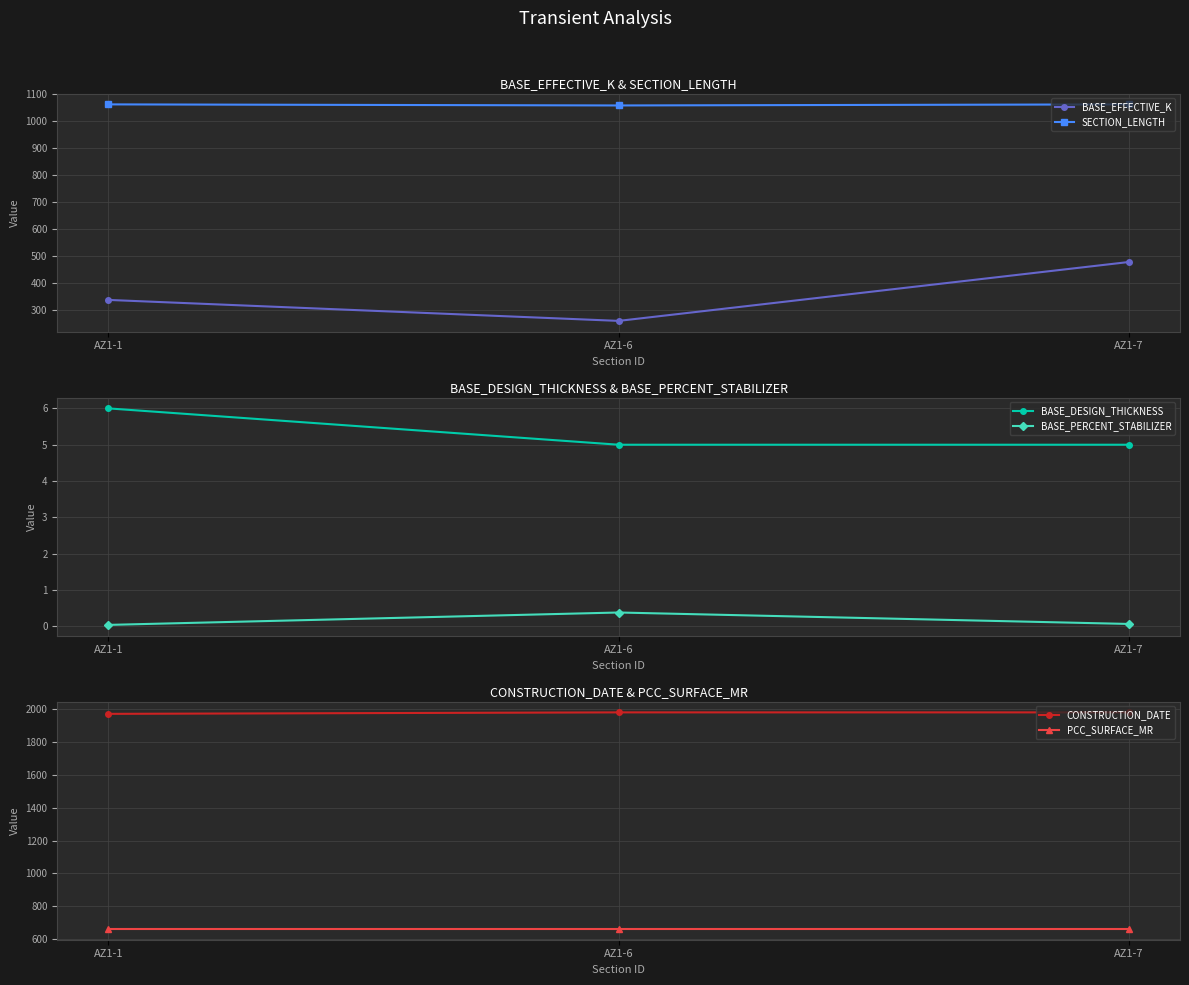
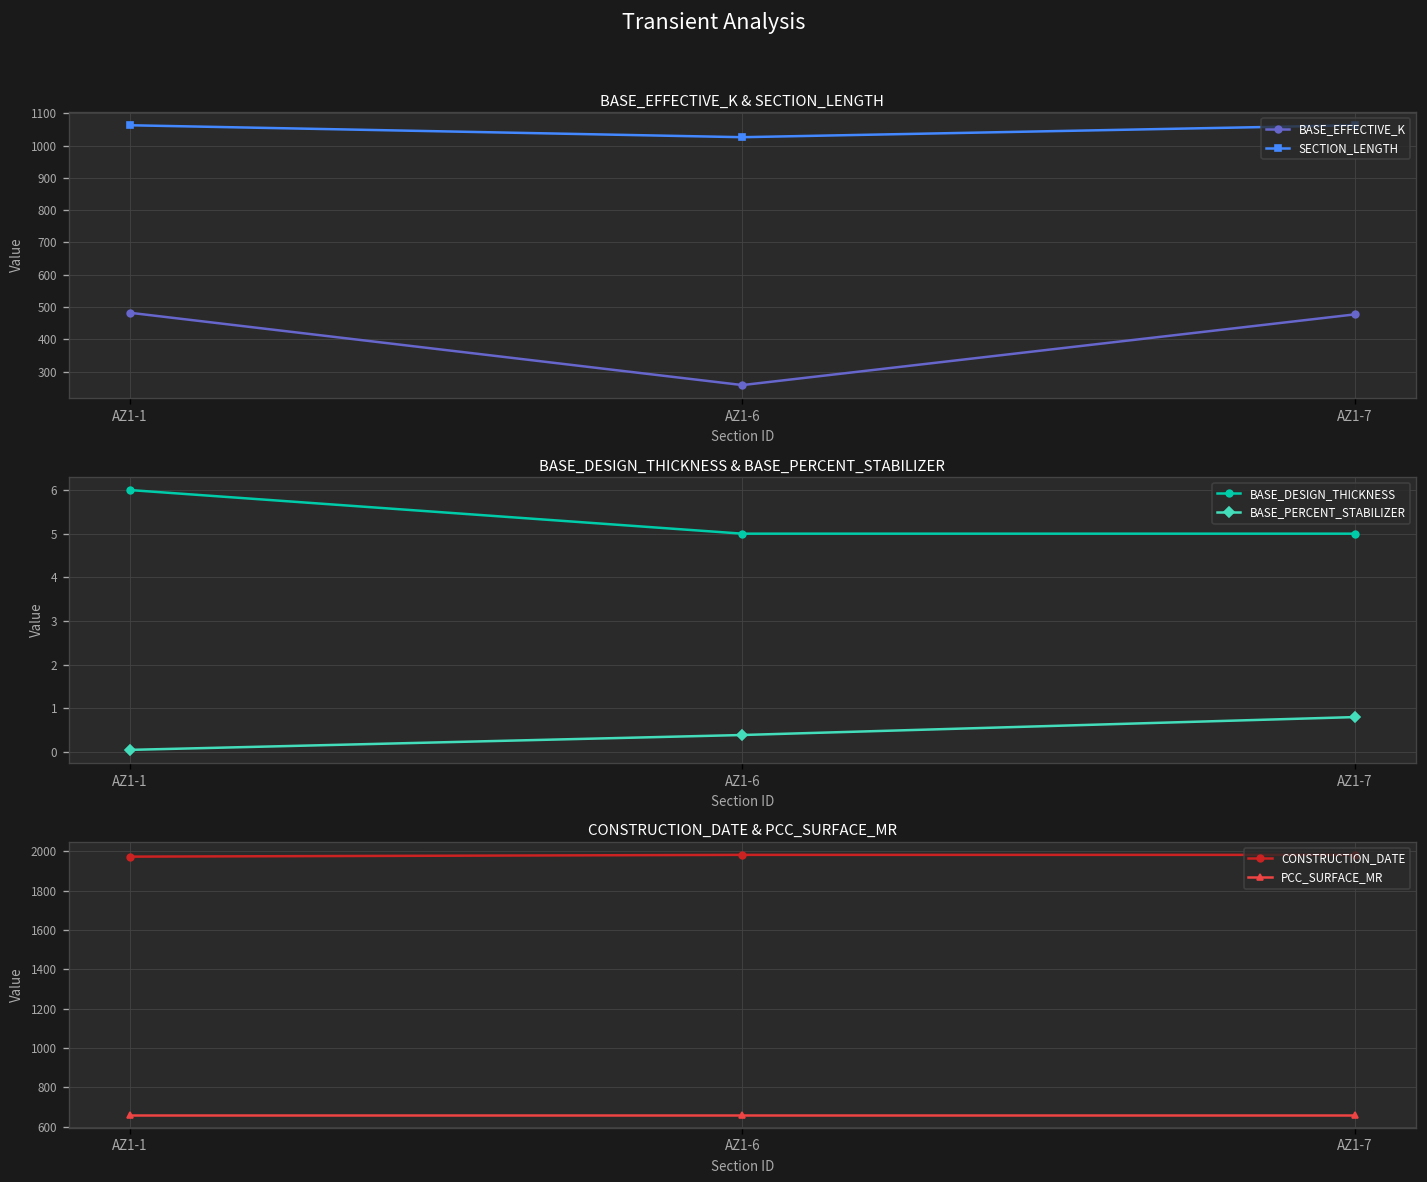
  {
    "BASE_EFFECTIVE_K & SECTION_LENGTH": {
      "BASE_EFFECTIVE_K": {
-       "AZ1-1": 340,
+       "AZ1-1": 480,
        "AZ1-6": 260,
        "AZ1-7": 480
      },
      "SECTION_LENGTH": {
        "AZ1-1": 1060,
-       "AZ1-6": 1060
+       "AZ1-6": 1030
      }
    },
    "BASE_DESIGN_THICKNESS & BASE_PERCENT_STABILIZER": {
      "BASE_DESIGN_THICKNESS": {
        "AZ1-1": 6.0,
        "AZ1-6": 5.0,
        "AZ1-7": 5.0
      },
      "BASE_PERCENT_STABILIZER": {
        "AZ1-1": 0.0,
        "AZ1-6": 0.4,
-       "AZ1-7": 0.1
+       "AZ1-7": 0.8
      }
    }
  }
